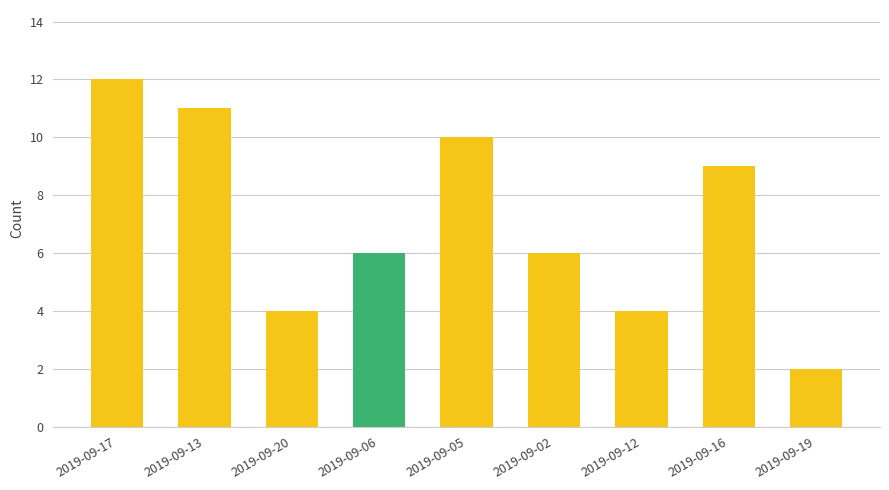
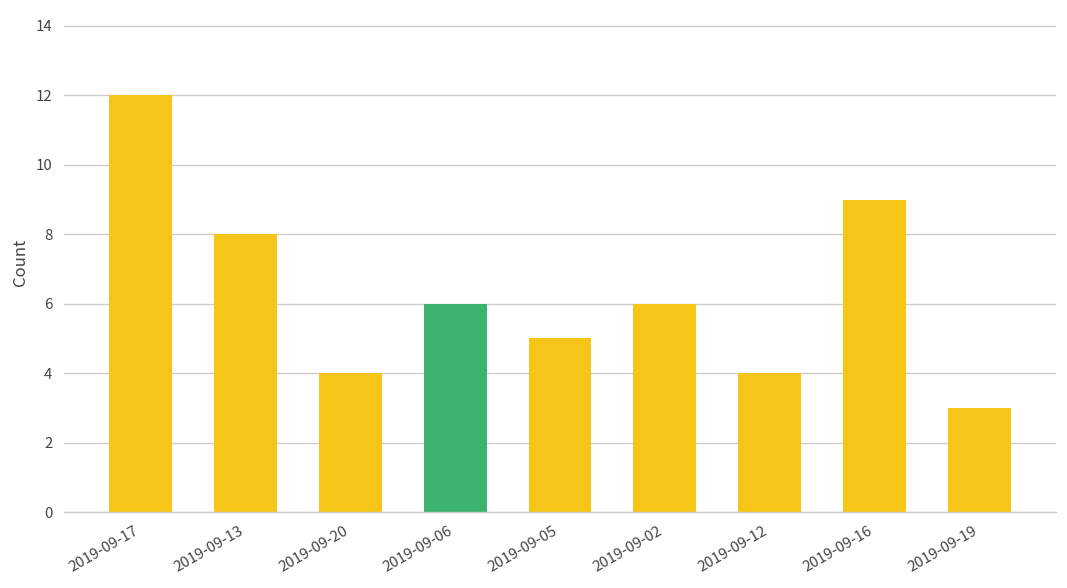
  {
    "2019-09-17": 12,
-   "2019-09-13": 11,
+   "2019-09-13": 8,
    "2019-09-20": 4,
    "2019-09-06": 6,
-   "2019-09-05": 10,
+   "2019-09-05": 5,
    "2019-09-02": 6,
    "2019-09-12": 4,
    "2019-09-16": 9,
-   "2019-09-19": 2
+   "2019-09-19": 3
  }
